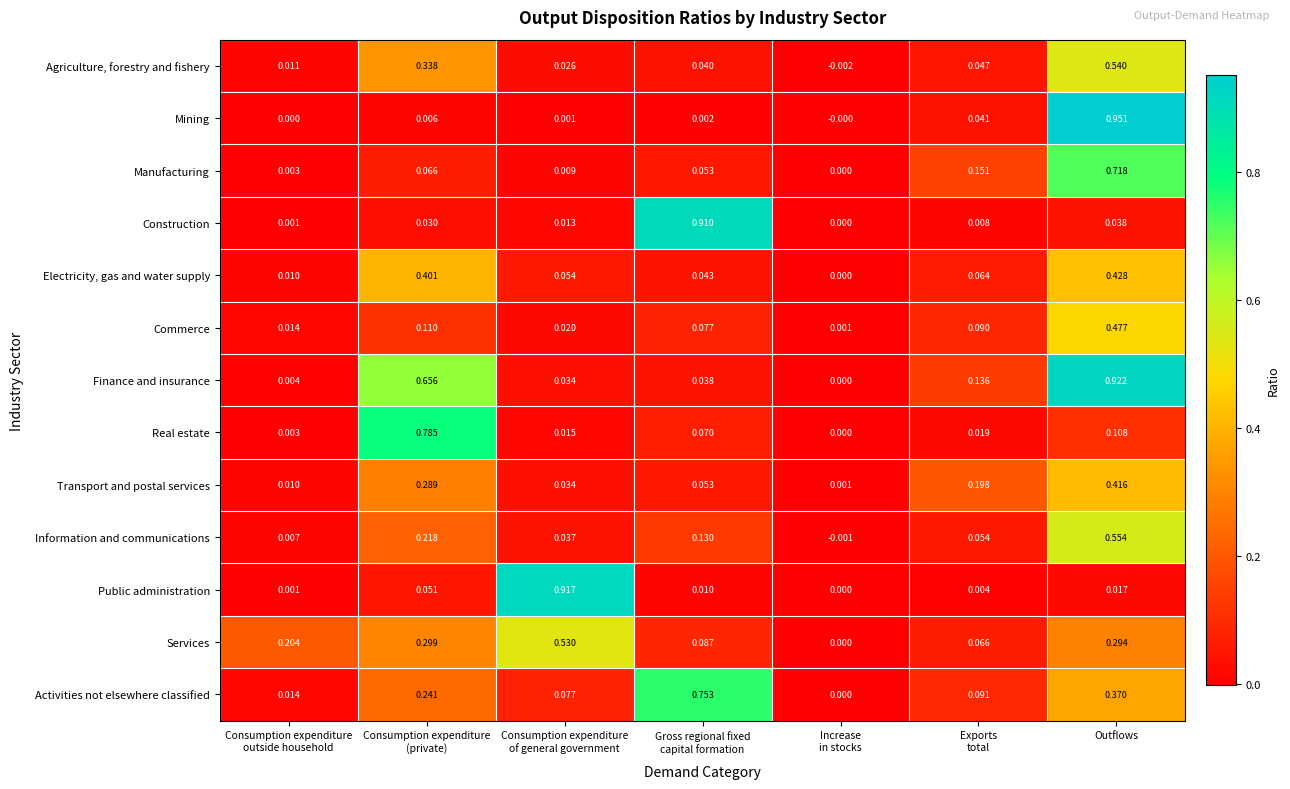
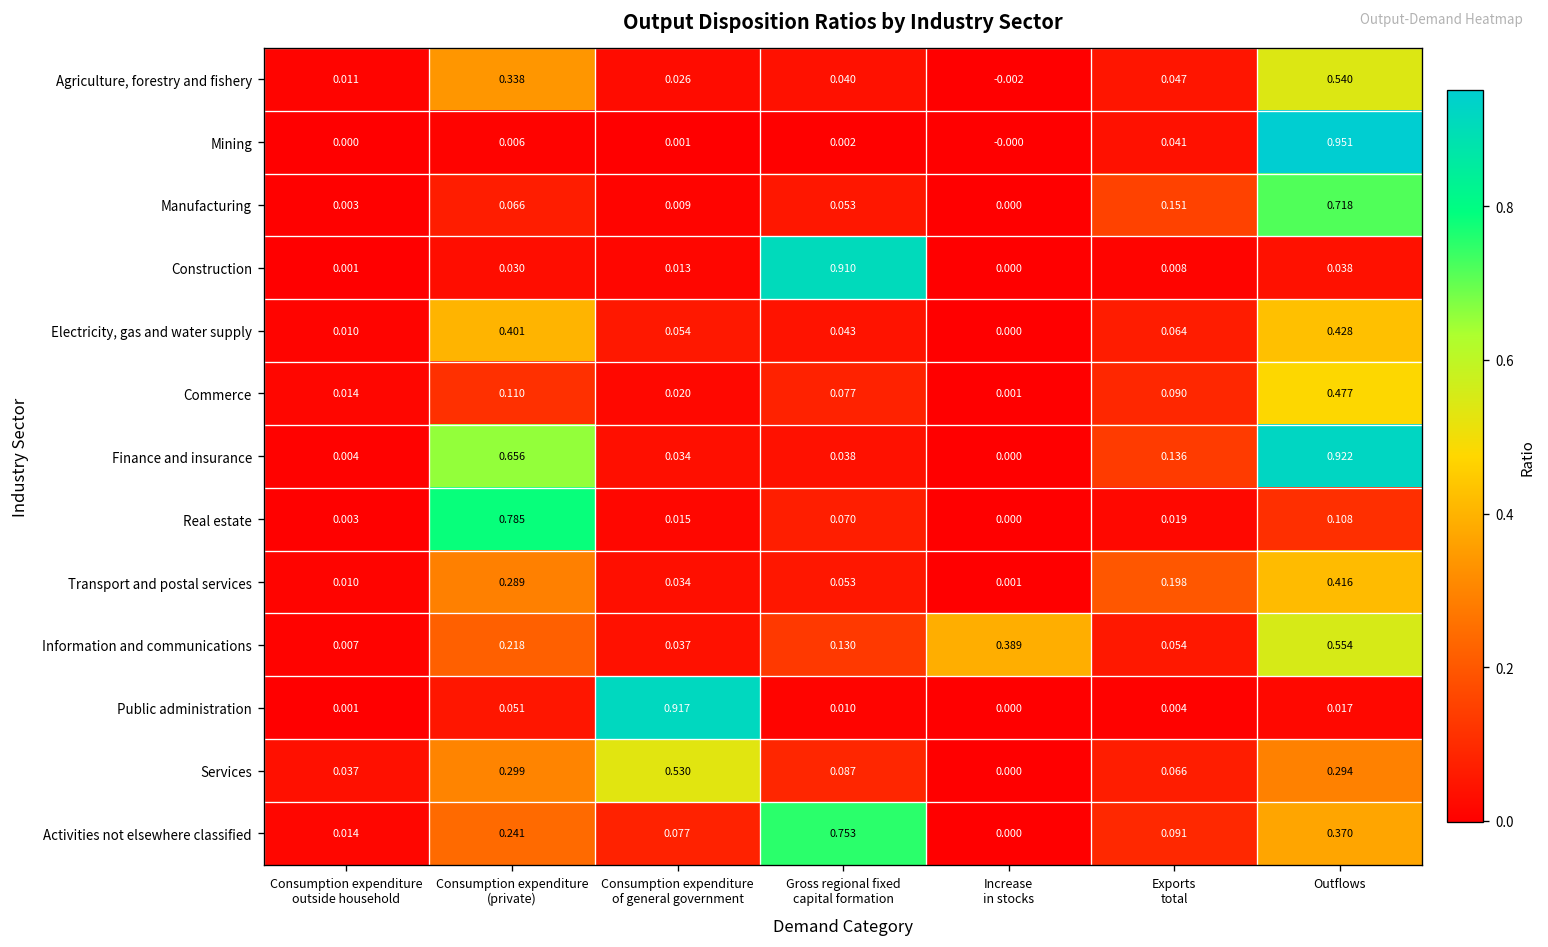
  {
    "Agriculture, forestry and fishery": {
      "Consumption expenditure outside household": 0.011,
      "Consumption expenditure (private)": 0.338,
      "Consumption expenditure of general government": 0.026,
      "Gross regional fixed capital formation": 0.040,
      "Increase in stocks": -0.002,
      "Exports total": 0.047,
      "Outflows": 0.540
    },
    "Mining": {
      "Consumption expenditure outside household": 0.000,
      "Consumption expenditure (private)": 0.006,
      "Consumption expenditure of general government": 0.001,
      "Gross regional fixed capital formation": 0.002,
      "Increase in stocks": -0.000,
      "Exports total": 0.041,
      "Outflows": 0.951
    },
    "Manufacturing": {
      "Consumption expenditure outside household": 0.003,
      "Consumption expenditure (private)": 0.066,
      "Consumption expenditure of general government": 0.009,
      "Gross regional fixed capital formation": 0.053,
      "Increase in stocks": 0.000,
      "Exports total": 0.151,
      "Outflows": 0.718
    },
    "Construction": {
      "Consumption expenditure outside household": 0.001,
      "Consumption expenditure (private)": 0.030,
      "Consumption expenditure of general government": 0.013,
      "Gross regional fixed capital formation": 0.910,
      "Increase in stocks": 0.000,
      "Exports total": 0.008,
      "Outflows": 0.038
    },
    "Electricity, gas and water supply": {
      "Consumption expenditure outside household": 0.010,
      "Consumption expenditure (private)": 0.401,
      "Consumption expenditure of general government": 0.054,
      "Gross regional fixed capital formation": 0.043,
      "Increase in stocks": 0.000,
      "Exports total": 0.064,
      "Outflows": 0.428
    },
    "Commerce": {
      "Consumption expenditure outside household": 0.014,
      "Consumption expenditure (private)": 0.110,
      "Consumption expenditure of general government": 0.020,
      "Gross regional fixed capital formation": 0.077,
      "Increase in stocks": 0.001,
      "Exports total": 0.090,
      "Outflows": 0.477
    },
    "Finance and insurance": {
      "Consumption expenditure outside household": 0.004,
      "Consumption expenditure (private)": 0.656,
      "Consumption expenditure of general government": 0.034,
      "Gross regional fixed capital formation": 0.038,
      "Increase in stocks": 0.000,
      "Exports total": 0.136,
      "Outflows": 0.922
    },
    "Real estate": {
      "Consumption expenditure outside household": 0.003,
      "Consumption expenditure (private)": 0.785,
      "Consumption expenditure of general government": 0.015,
      "Gross regional fixed capital formation": 0.070,
      "Increase in stocks": 0.000,
      "Exports total": 0.019,
      "Outflows": 0.108
    },
    "Transport and postal services": {
      "Consumption expenditure outside household": 0.010,
      "Consumption expenditure (private)": 0.289,
      "Consumption expenditure of general government": 0.034,
      "Gross regional fixed capital formation": 0.053,
      "Increase in stocks": 0.001,
      "Exports total": 0.198,
      "Outflows": 0.416
    },
    "Information and communications": {
      "Consumption expenditure outside household": 0.007,
      "Consumption expenditure (private)": 0.218,
      "Consumption expenditure of general government": 0.037,
      "Gross regional fixed capital formation": 0.130,
-     "Increase in stocks": -0.001,
+     "Increase in stocks": 0.389,
      "Exports total": 0.054,
      "Outflows": 0.554
    },
    "Public administration": {
      "Consumption expenditure outside household": 0.001,
      "Consumption expenditure (private)": 0.051,
      "Consumption expenditure of general government": 0.917,
      "Gross regional fixed capital formation": 0.010,
      "Increase in stocks": 0.000,
      "Exports total": 0.004,
      "Outflows": 0.017
    },
    "Services": {
-     "Consumption expenditure outside household": 0.204,
+     "Consumption expenditure outside household": 0.037,
      "Consumption expenditure (private)": 0.299,
      "Consumption expenditure of general government": 0.530,
      "Gross regional fixed capital formation": 0.087,
      "Increase in stocks": 0.000,
      "Exports total": 0.066,
      "Outflows": 0.294
    },
    "Activities not elsewhere classified": {
      "Consumption expenditure outside household": 0.014,
      "Consumption expenditure (private)": 0.241,
      "Consumption expenditure of general government": 0.077,
      "Gross regional fixed capital formation": 0.753,
      "Increase in stocks": 0.000,
      "Exports total": 0.091,
      "Outflows": 0.370
    }
  }
